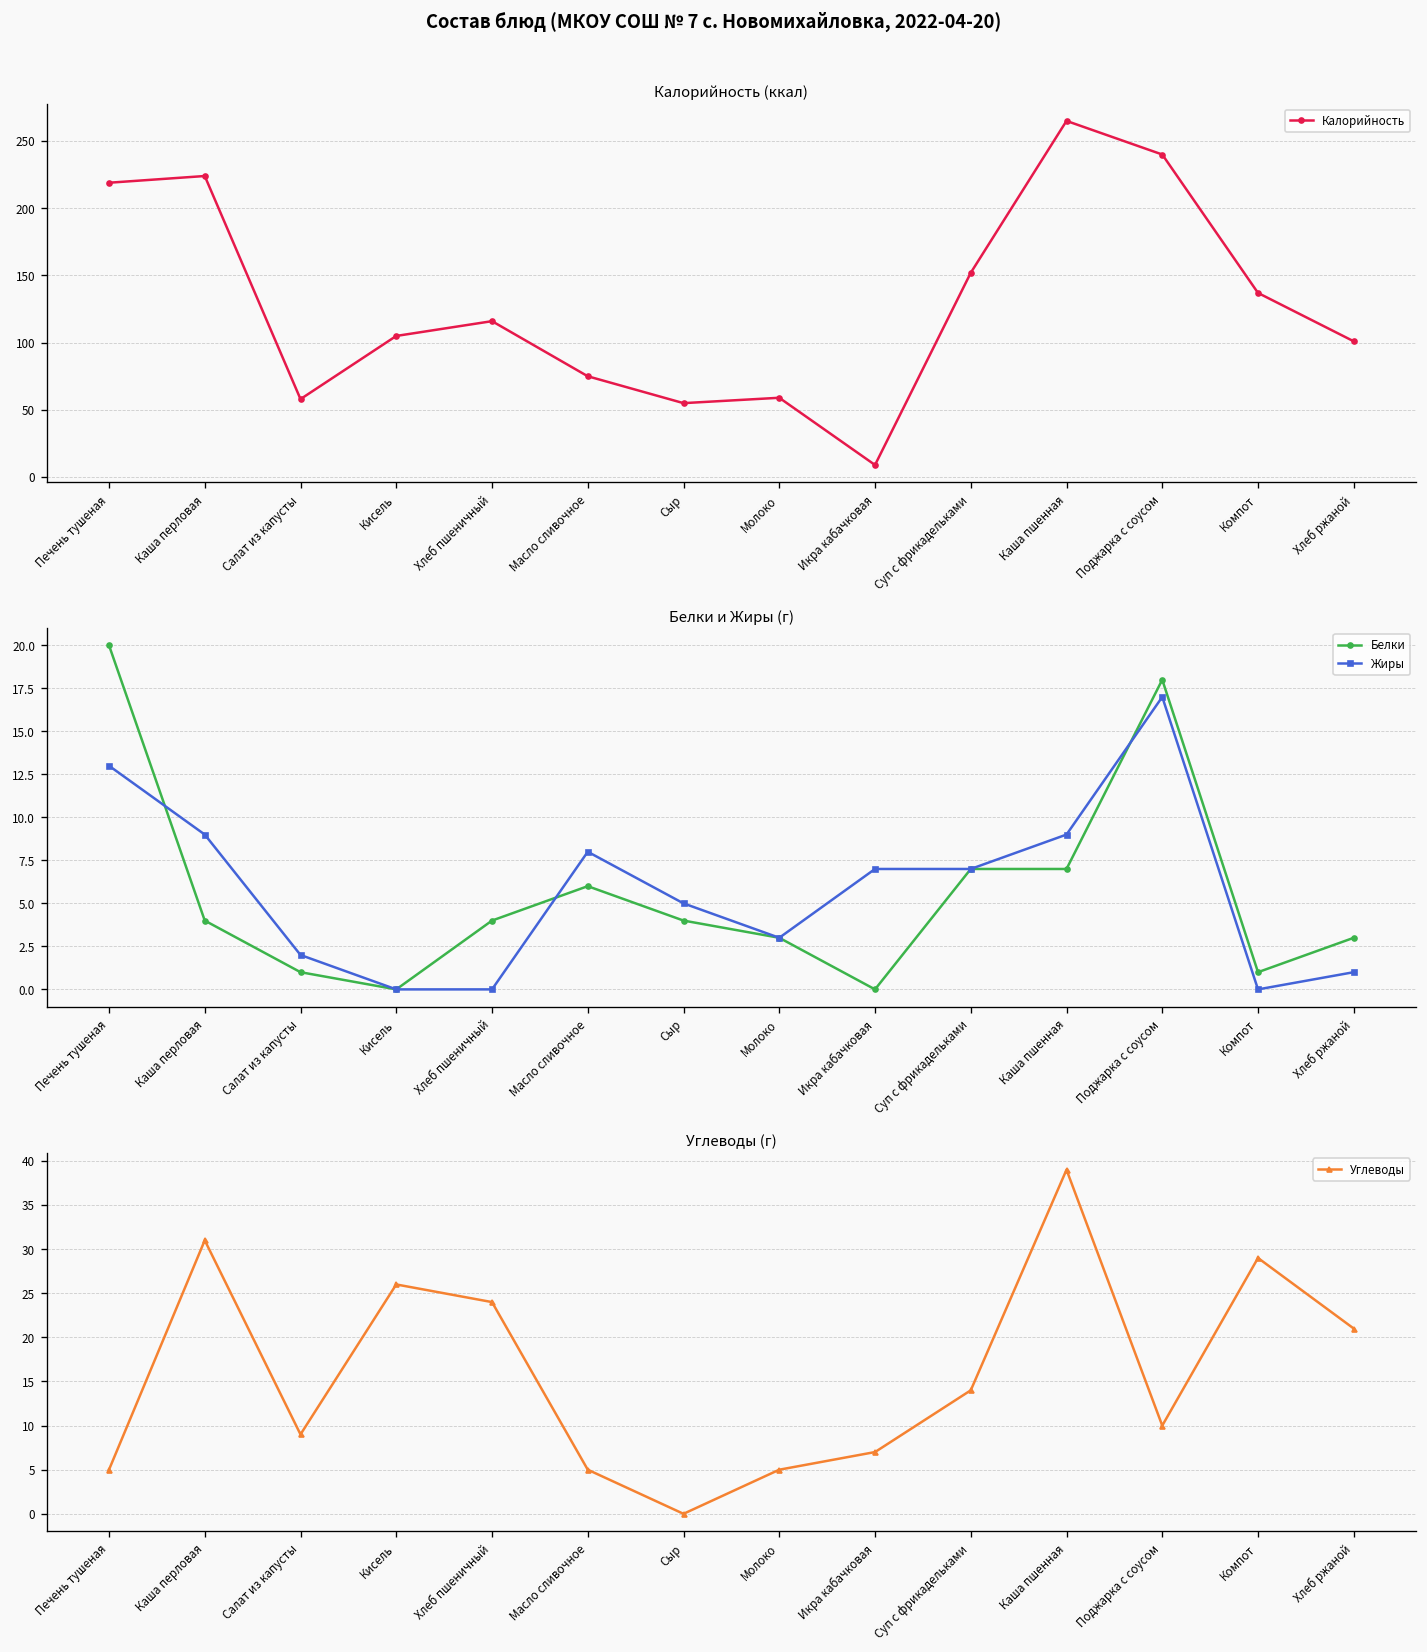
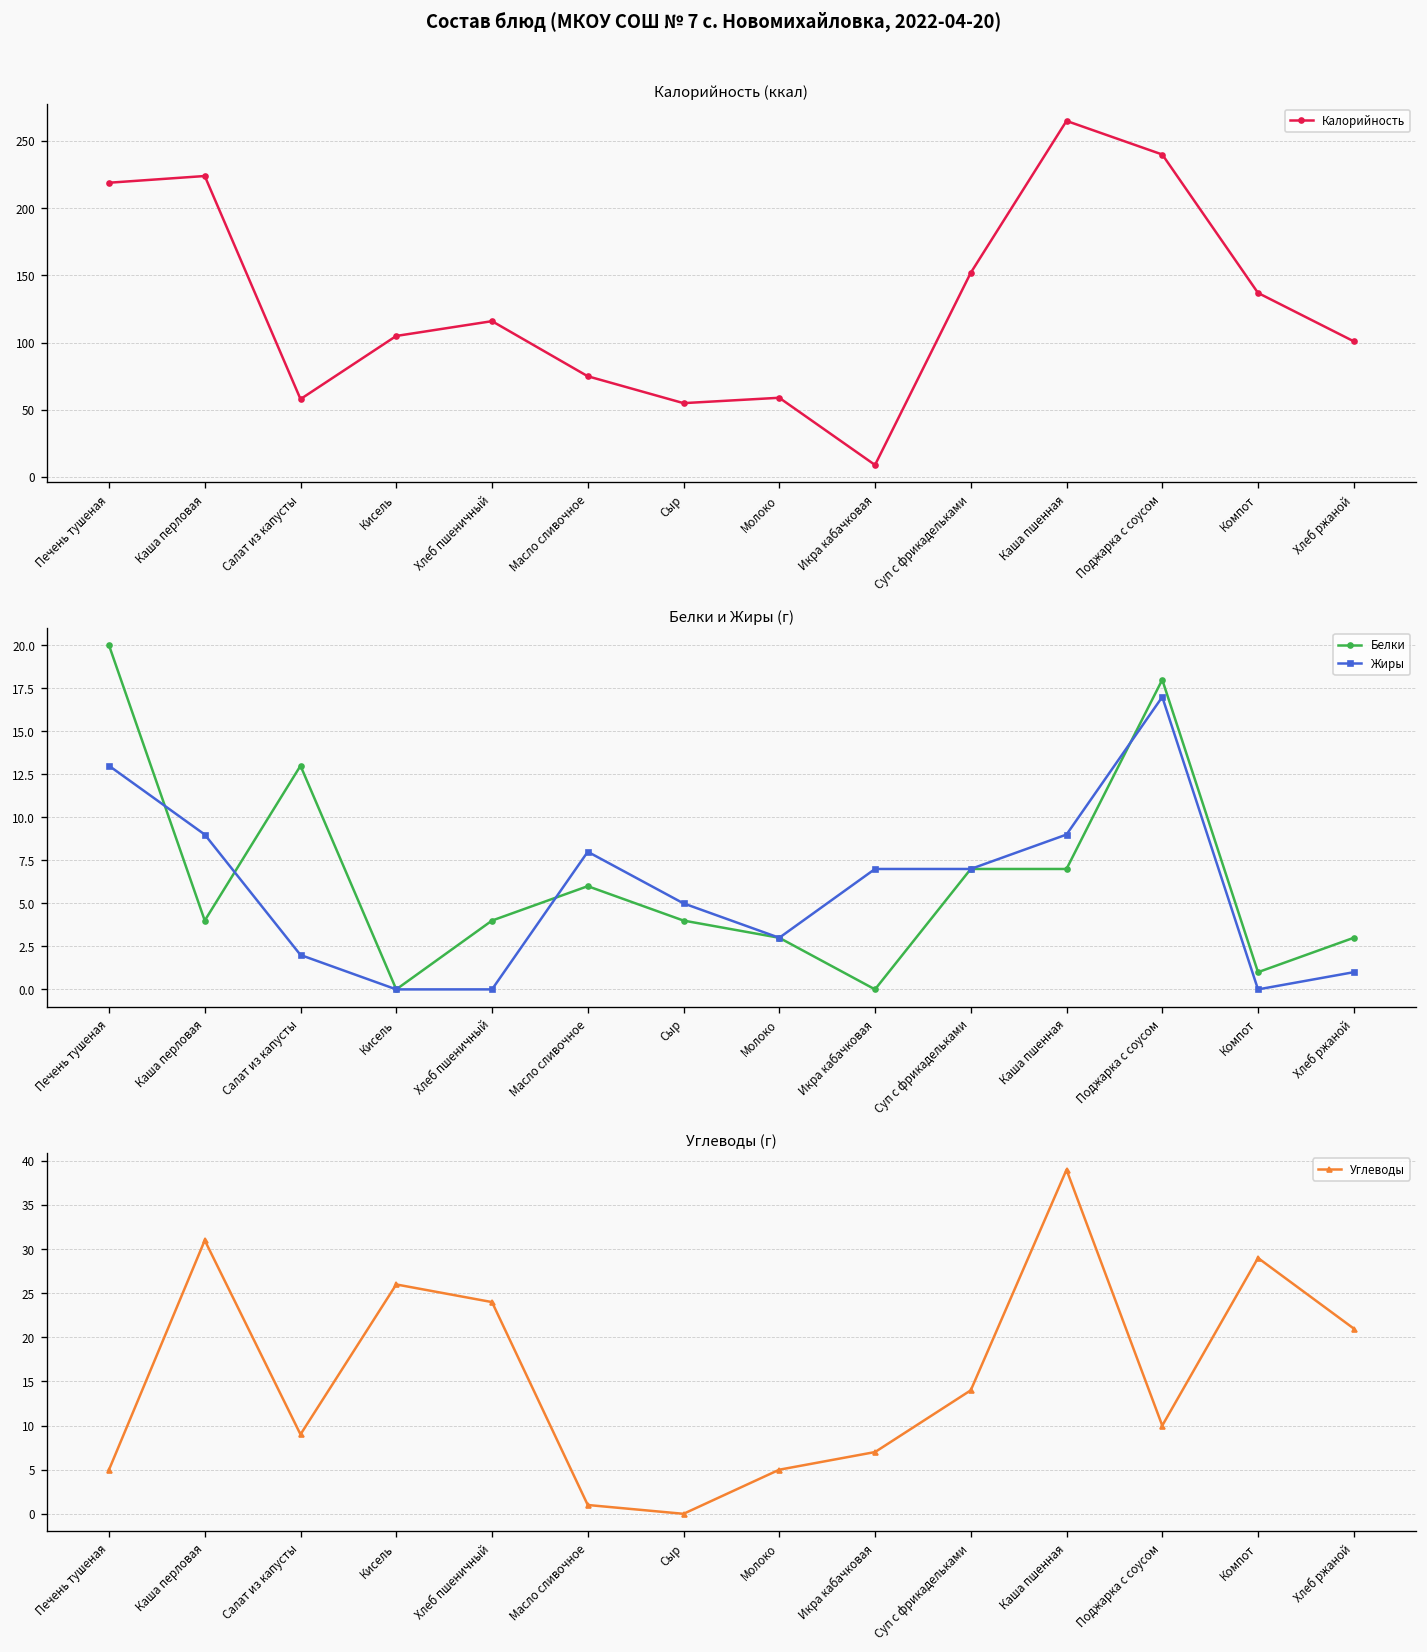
  {
    "Калорийность (ккал)": {
      "Печень тушеная": 219,
      "Каша перловая": 224,
      "Салат из капусты": 58,
      "Кисель": 105,
      "Хлеб пшеничный": 116,
      "Масло сливочное": 75,
      "Сыр": 55,
      "Молоко": 59,
      "Икра кабачковая": 9,
      "Суп с фрикадельками": 152,
      "Каша пшенная": 265,
      "Поджарка с соусом": 240,
      "Компот": 137,
      "Хлеб ржаной": 101
    },
    "Белки и Жиры (г)": {
      "Белки": {
        "Печень тушеная": 20,
        "Каша перловая": 4,
-       "Салат из капусты": 1,
+       "Салат из капусты": 13,
        "Хлеб пшеничный": 4,
        "Масло сливочное": 6,
        "Сыр": 4,
        "Икра кабачковая": 0,
        "Каша пшенная": 7,
        "Поджарка с соусом": 18,
        "Компот": 1,
        "Хлеб ржаной": 3
      },
      "Жиры": {
        "Печень тушеная": 13,
        "Каша перловая": 9,
        "Салат из капусты": 2,
        "Хлеб пшеничный": 0,
        "Масло сливочное": 8,
        "Сыр": 5,
        "Икра кабачковая": 7,
        "Каша пшенная": 9,
        "Поджарка с соусом": 17,
        "Компот": 0,
        "Хлеб ржаной": 1
      }
    },
    "Углеводы (г)": {
      "Печень тушеная": 5,
      "Каша перловая": 31,
      "Салат из капусты": 9,
      "Кисель": 26,
      "Хлеб пшеничный": 24,
-     "Масло сливочное": 5,
+     "Масло сливочное": 1,
      "Сыр": 0,
      "Молоко": 5,
      "Икра кабачковая": 7,
      "Суп с фрикадельками": 14,
      "Каша пшенная": 39,
      "Поджарка с соусом": 10,
      "Компот": 29,
      "Хлеб ржаной": 21
    }
  }
